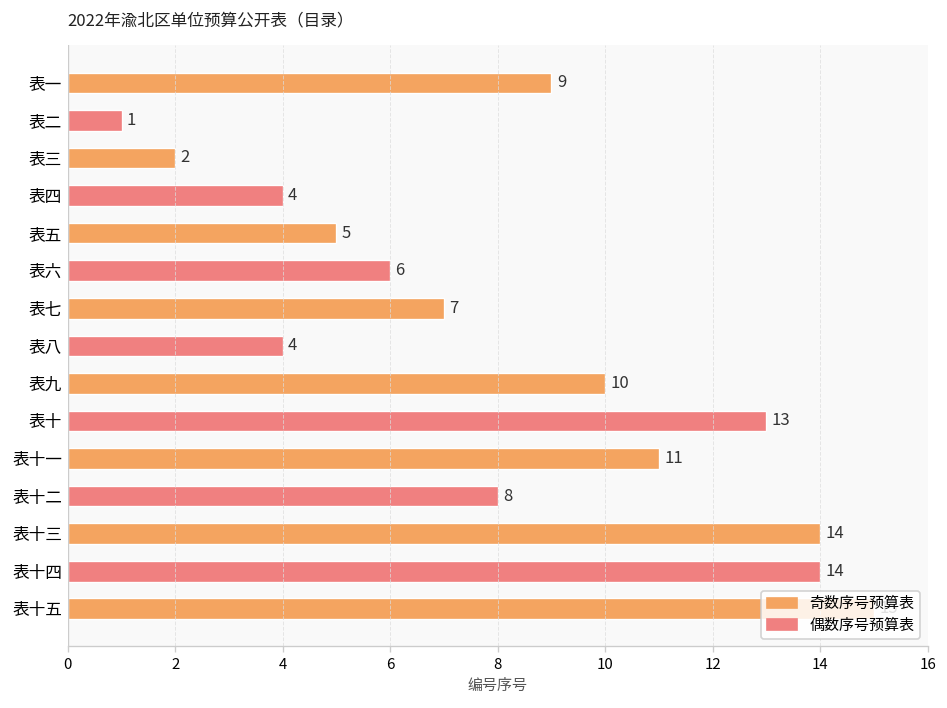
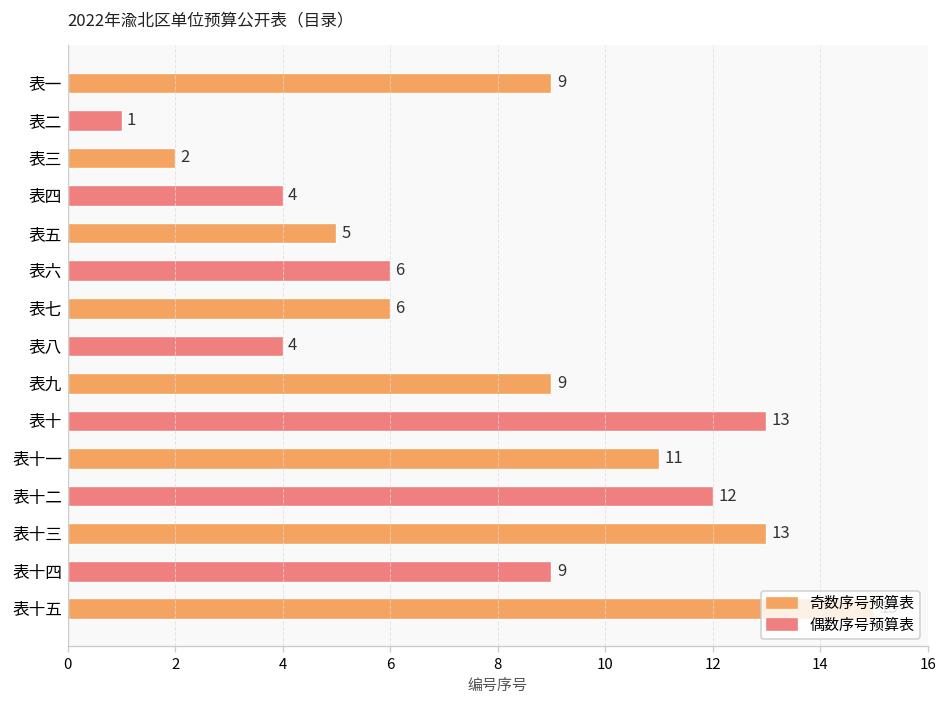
  {
    "表一": 9,
    "表二": 1,
    "表三": 2,
    "表四": 4,
    "表五": 5,
    "表六": 6,
-   "表七": 7,
+   "表七": 6,
    "表八": 4,
-   "表九": 10,
+   "表九": 9,
    "表十": 13,
    "表十一": 11,
-   "表十二": 8,
-   "表十三": 14,
-   "表十四": 14
+   "表十二": 12,
+   "表十三": 13,
+   "表十四": 9
  }
